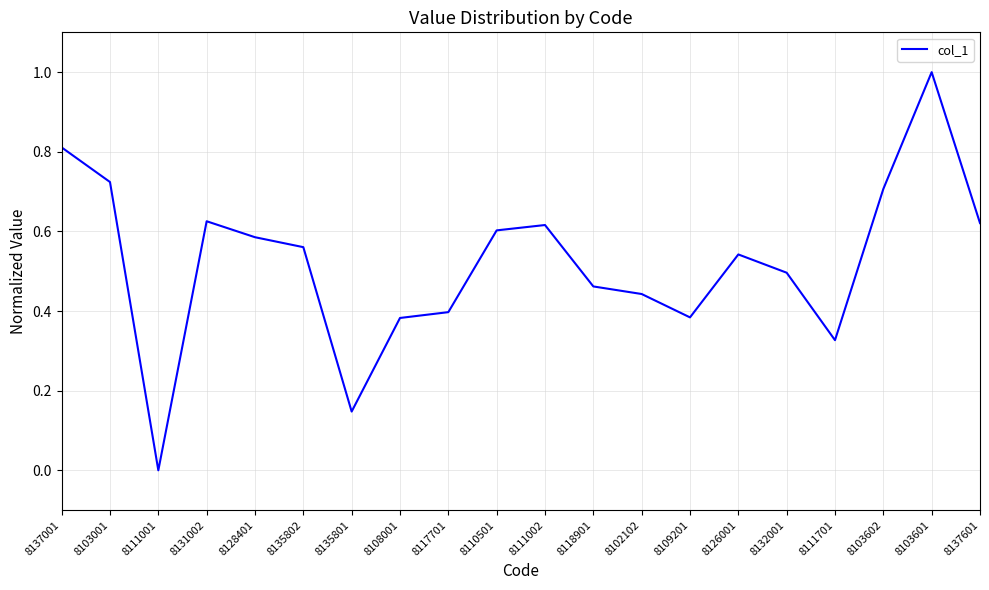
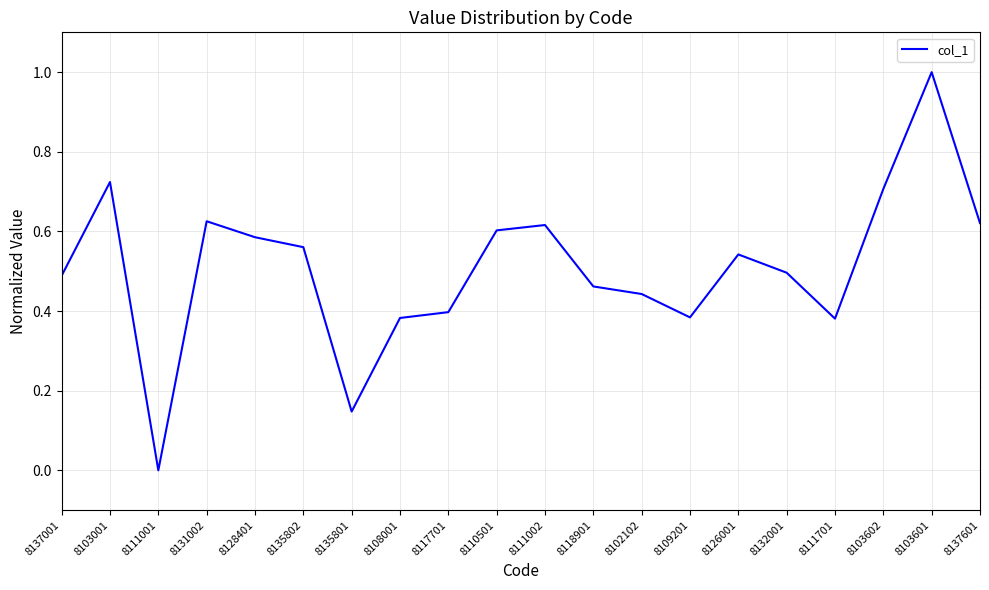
  {
-   "8137001": 0.81,
+   "8137001": 0.49,
    "8103001": 0.72,
    "8111001": 0.00,
    "8131002": 0.63,
    "8128401": 0.59,
    "8135802": 0.56,
    "8135801": 0.15,
    "8108001": 0.38,
    "8117701": 0.40,
    "8110501": 0.60,
    "8111002": 0.62,
    "8118901": 0.46,
    "8102102": 0.44,
    "8109201": 0.38,
    "8126001": 0.54,
    "8132001": 0.50,
-   "8111701": 0.33,
+   "8111701": 0.38,
    "8103602": 0.71,
    "8103601": 1.00,
    "8137601": 0.62
  }
